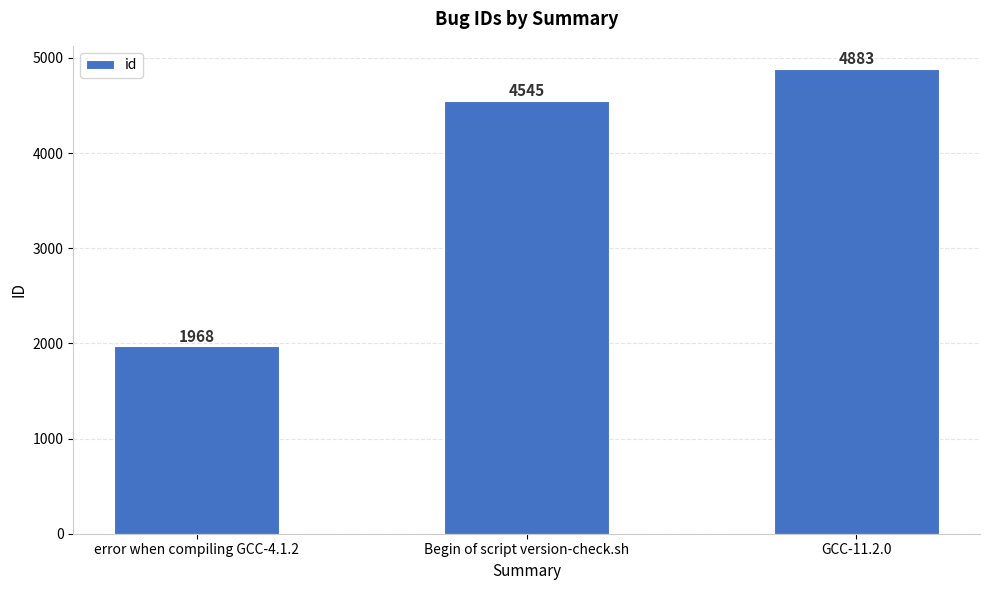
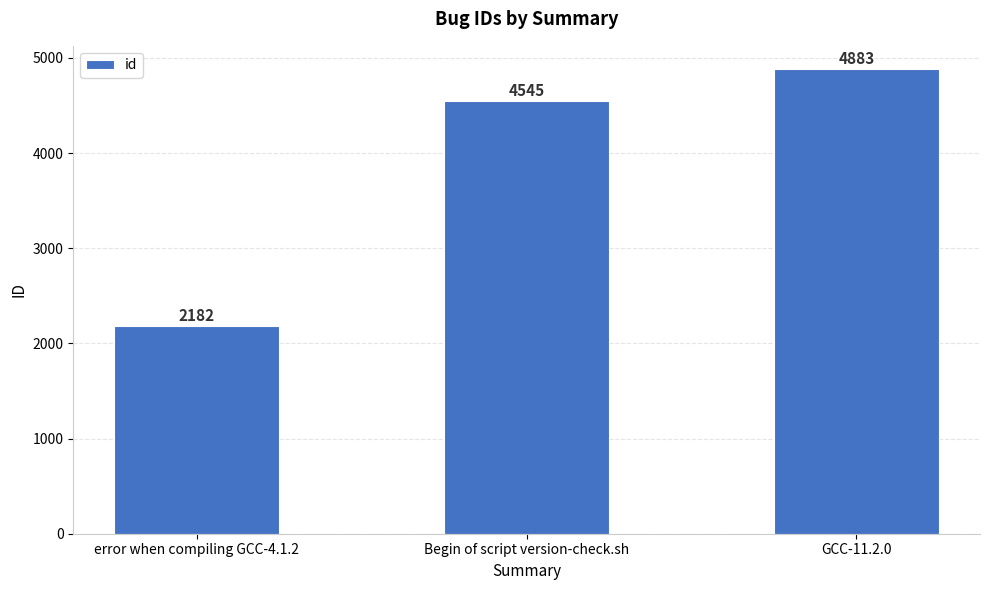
  {
-   "error when compiling GCC-4.1.2": 1968,
+   "error when compiling GCC-4.1.2": 2182,
    "Begin of script version-check.sh": 4545,
    "GCC-11.2.0": 4883
  }
